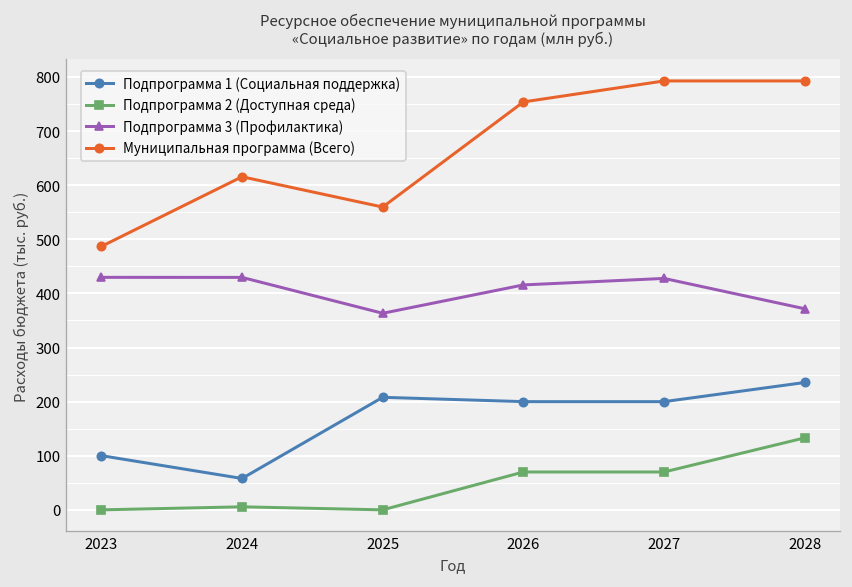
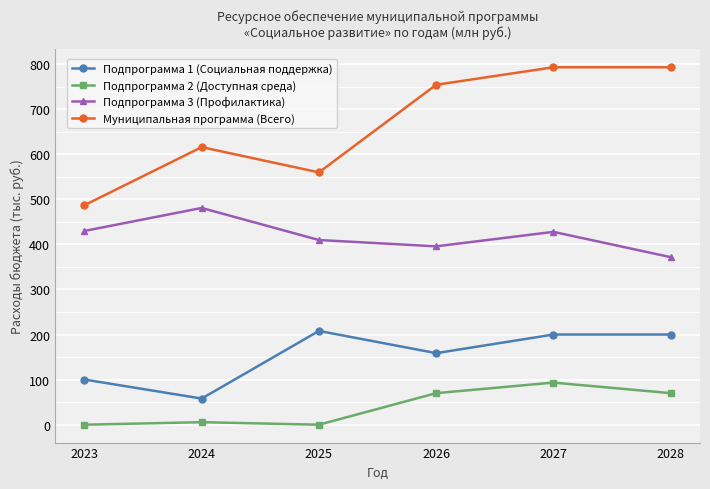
  {
    "Подпрограмма 1 (Социальная поддержка)": {
      "2023": 100,
      "2024": 60,
      "2025": 210,
-     "2026": 200,
+     "2026": 160,
      "2027": 200,
-     "2028": 240
+     "2028": 200
    },
    "Подпрограмма 2 (Доступная среда)": {
      "2023": 0,
      "2024": 10,
      "2025": 0,
      "2026": 70,
-     "2027": 70,
-     "2028": 130
+     "2027": 90,
+     "2028": 70
    },
    "Подпрограмма 3 (Профилактика)": {
      "2023": 430,
-     "2024": 430,
-     "2025": 360,
-     "2026": 420,
+     "2024": 480,
+     "2025": 410,
+     "2026": 400,
      "2027": 430,
      "2028": 370
    },
    "Муниципальная программа (Всего)": {
      "2023": 490,
      "2024": 620,
      "2025": 560,
      "2026": 750,
      "2027": 790,
      "2028": 790
    }
  }
